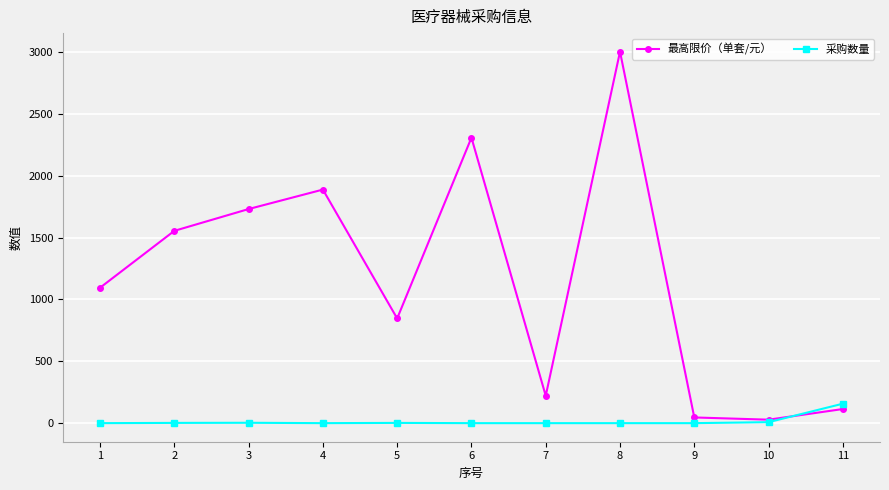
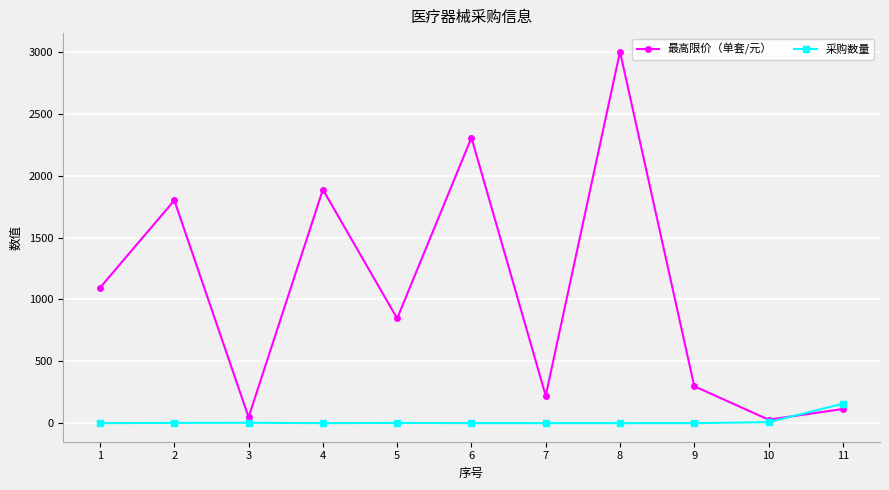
  {
    "最高限价（单套/元）": {
      "1": 1100,
-     "2": 1550,
-     "3": 1730,
+     "2": 1800,
+     "3": 50,
      "4": 1890,
      "5": 850,
      "6": 2310,
      "7": 220,
      "8": 3000,
-     "9": 50,
+     "9": 300,
      "11": 120
    },
    "采购数量": {
      "1": 0,
      "2": 0,
      "3": 10,
      "4": 0,
      "5": 0,
      "6": 0,
      "7": 0,
      "8": 0,
      "9": 0,
      "11": 160
    }
  }
